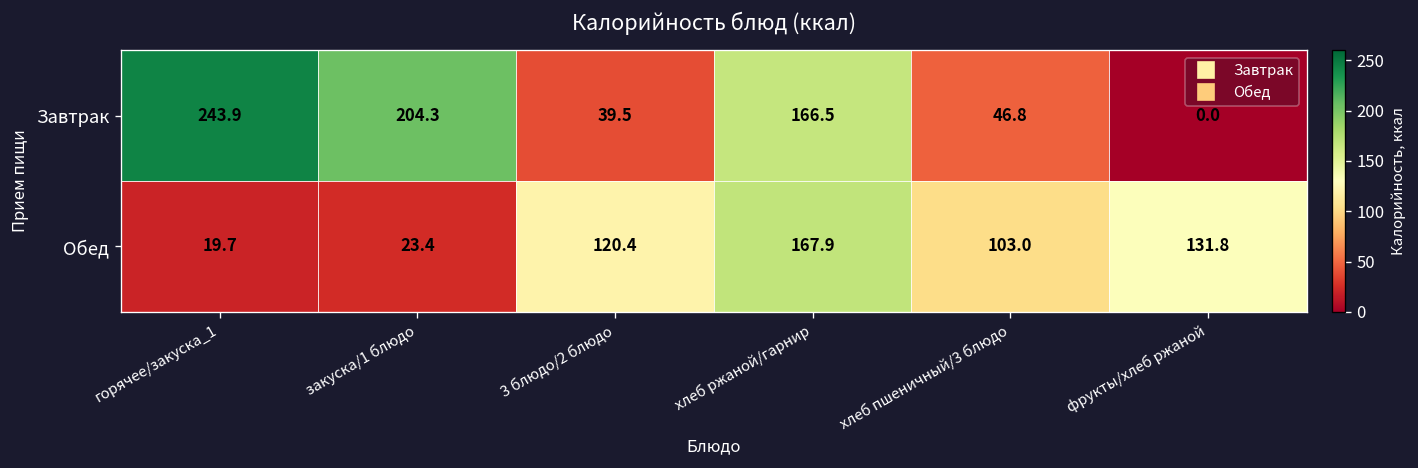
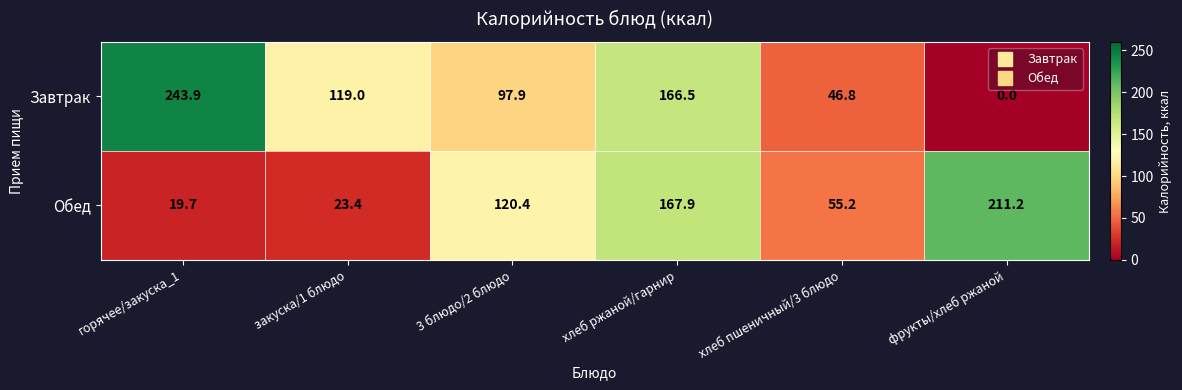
  {
    "Завтрак": {
      "горячее/закуска_1": 243.9,
-     "закуска/1 блюдо": 204.3,
-     "3 блюдо/2 блюдо": 39.5,
+     "закуска/1 блюдо": 119.0,
+     "3 блюдо/2 блюдо": 97.9,
      "хлеб ржаной/гарнир": 166.5,
      "хлеб пшеничный/3 блюдо": 46.8
    },
    "Обед": {
      "горячее/закуска_1": 19.7,
      "закуска/1 блюдо": 23.4,
      "3 блюдо/2 блюдо": 120.4,
      "хлеб ржаной/гарнир": 167.9,
-     "хлеб пшеничный/3 блюдо": 103.0,
-     "фрукты/хлеб ржаной": 131.8
+     "хлеб пшеничный/3 блюдо": 55.2,
+     "фрукты/хлеб ржаной": 211.2
    }
  }
